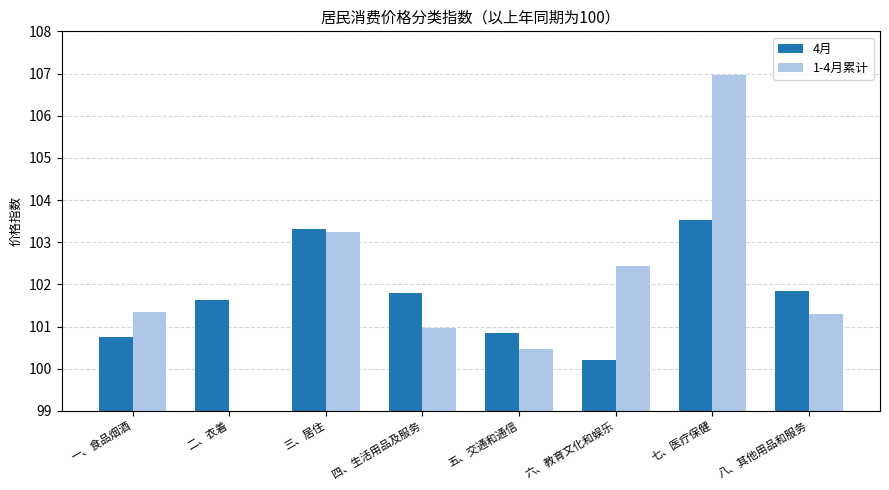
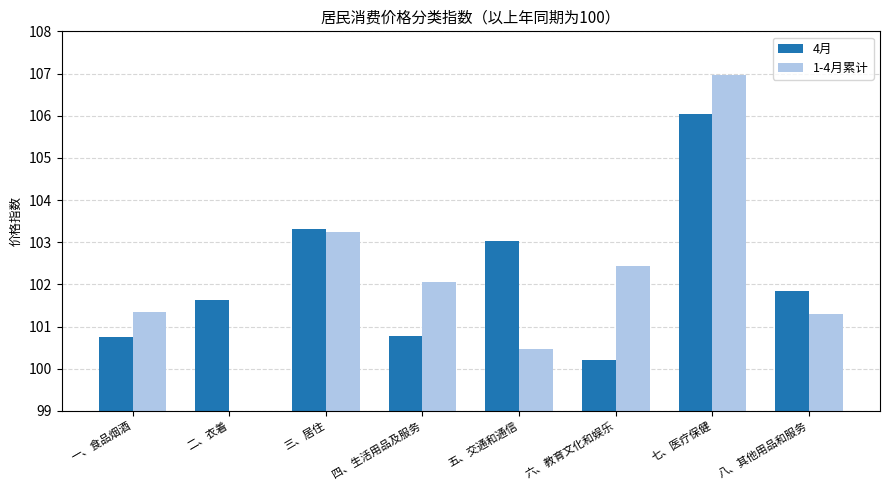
  {
    "4月": {
      "一、食品烟酒": 100.8,
      "二、衣着": 101.6,
      "三、居住": 103.3,
-     "四、生活用品及服务": 101.8,
-     "五、交通和通信": 100.9,
+     "四、生活用品及服务": 100.8,
+     "五、交通和通信": 103.0,
      "六、教育文化和娱乐": 100.2,
-     "七、医疗保健": 103.5,
+     "七、医疗保健": 106.0,
      "八、其他用品和服务": 101.8
    },
    "1-4月累计": {
      "一、食品烟酒": 101.3,
      "三、居住": 103.2,
-     "四、生活用品及服务": 101.0,
+     "四、生活用品及服务": 102.0,
      "五、交通和通信": 100.5,
      "六、教育文化和娱乐": 102.4,
      "七、医疗保健": 107.0,
      "八、其他用品和服务": 101.3
    }
  }
